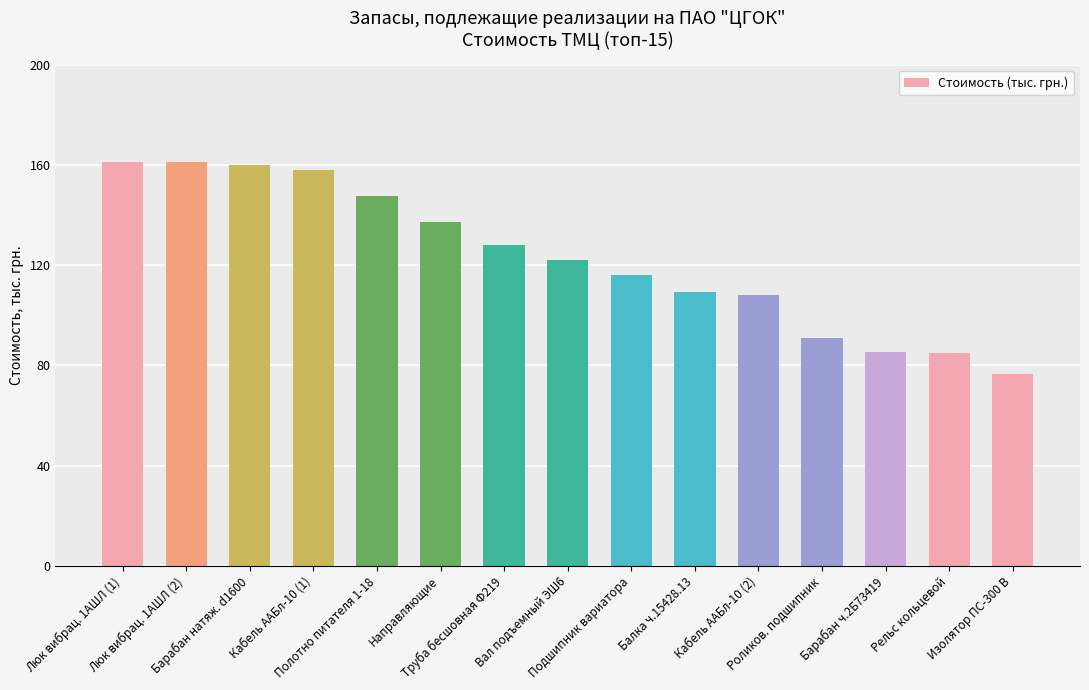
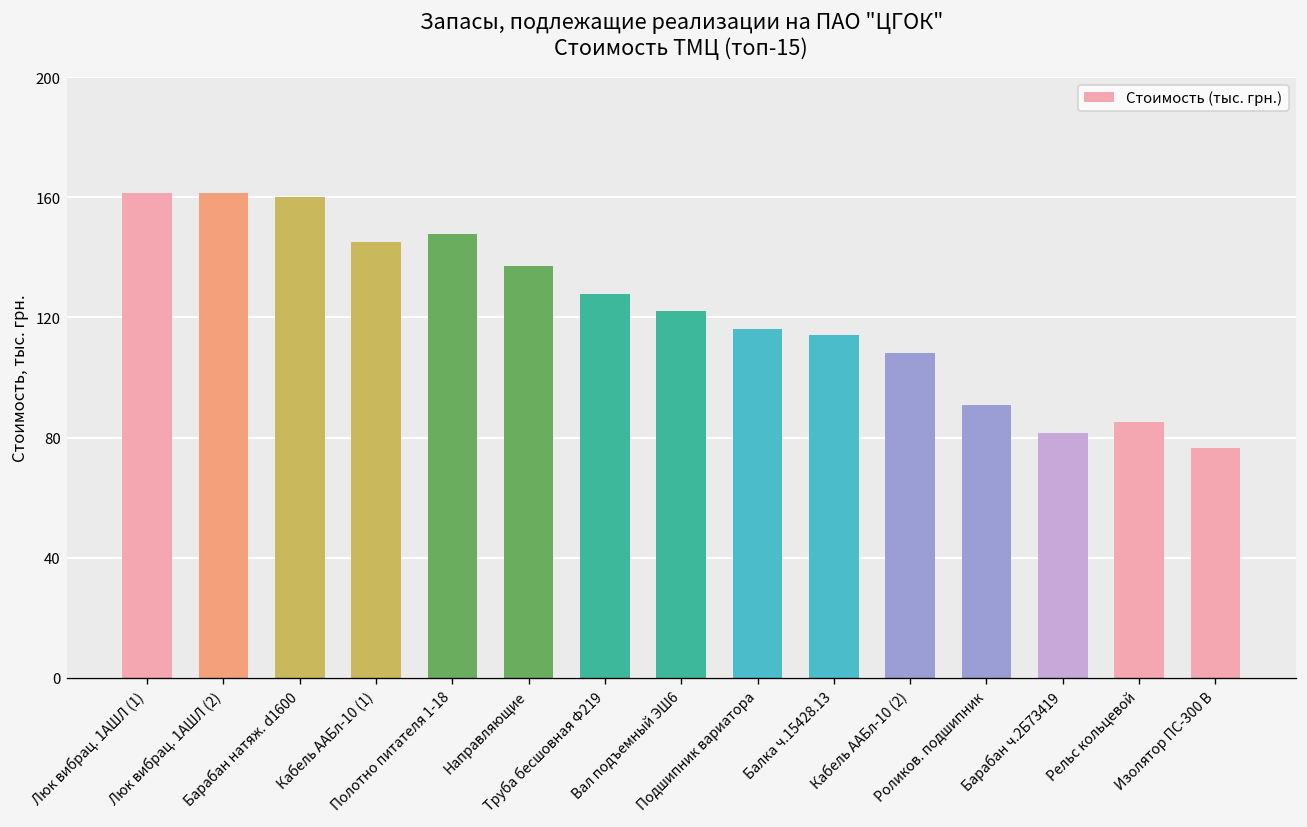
  {
    "Люк вибрац. 1АШЛ (1)": 161,
    "Люк вибрац. 1АШЛ (2)": 161,
    "Барабан натяж. d1600": 160,
-   "Кабель ААБл-10 (1)": 158,
+   "Кабель ААБл-10 (1)": 145,
    "Полотно питателя 1-18": 148,
    "Направляющие": 137,
    "Труба бесшовная Ф219": 128,
    "Вал подъемный ЭШ6": 122,
    "Подшипник вариатора": 116,
-   "Балка ч.15428.13": 109,
+   "Балка ч.15428.13": 114,
    "Кабель ААБл-10 (2)": 108,
    "Роликов. подшипник": 91,
-   "Барабан ч.2Б73419": 85,
+   "Барабан ч.2Б73419": 82,
    "Рельс кольцевой": 85,
    "Изолятор ПС-300 В": 77
  }
